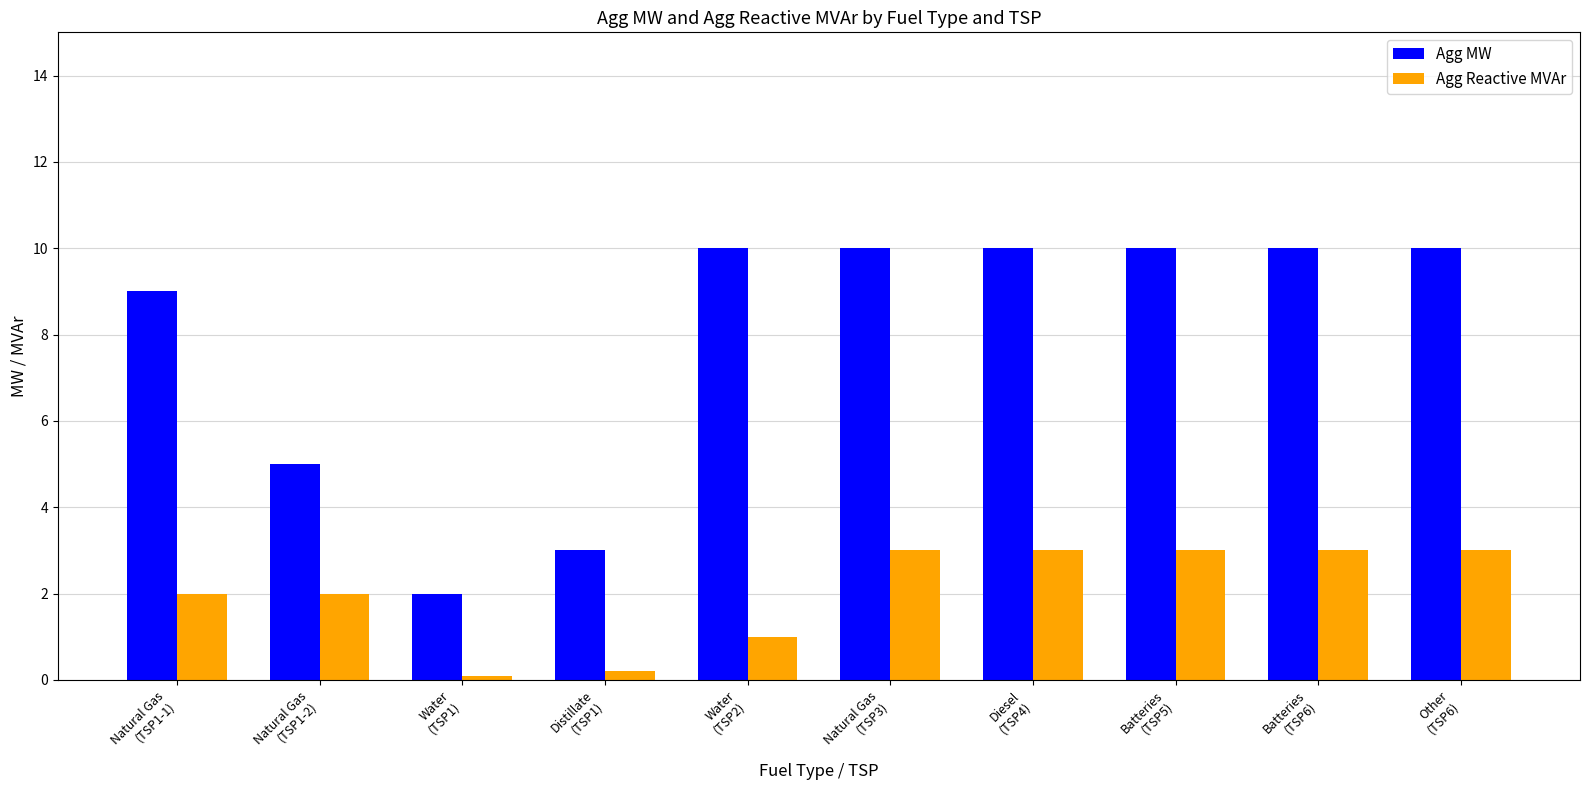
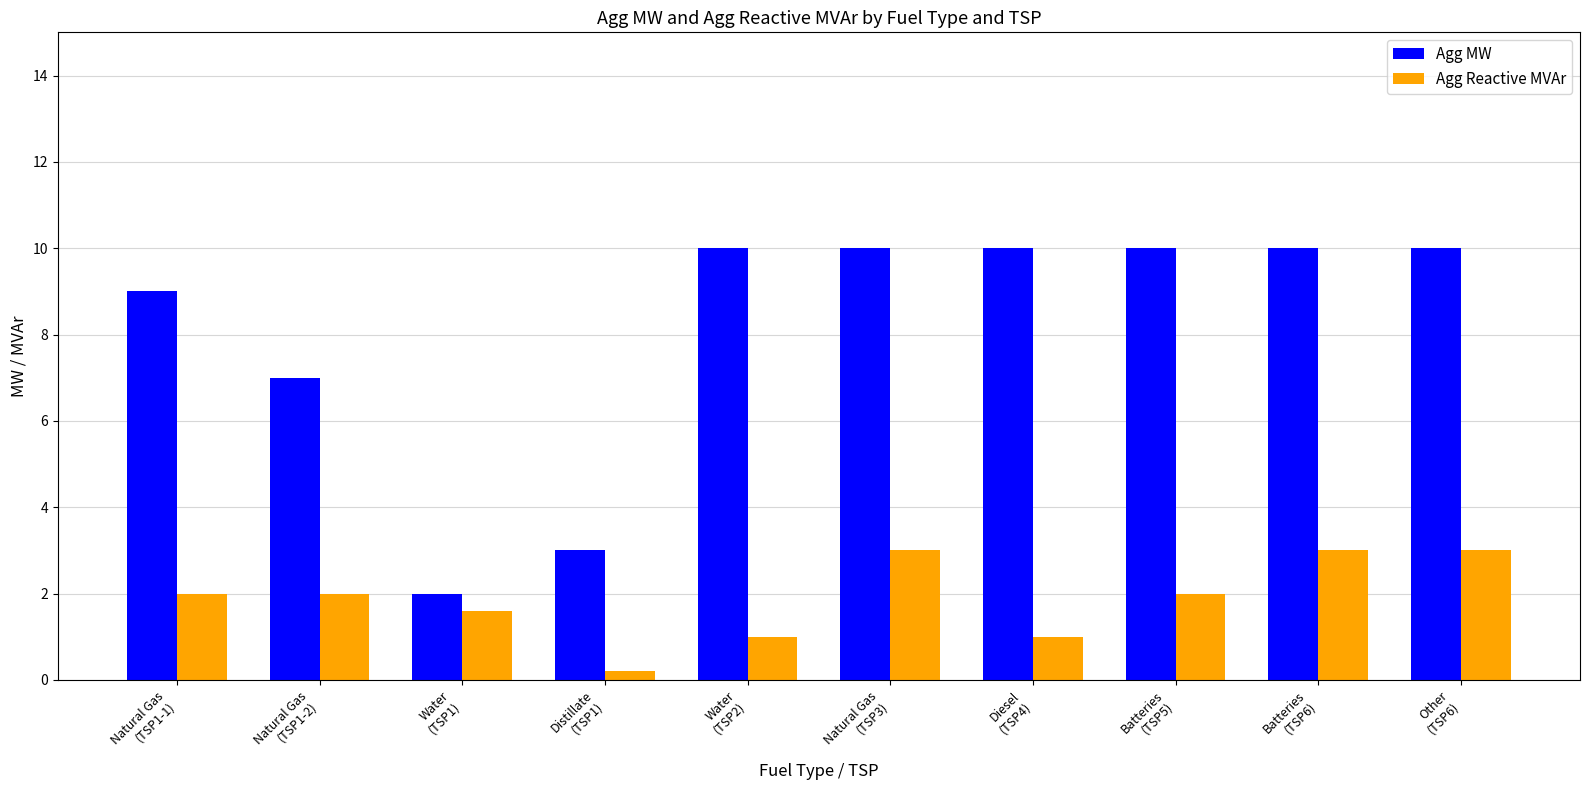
  {
    "Agg MW": {
      "Natural Gas (TSP1-1)": 9,
-     "Natural Gas (TSP1-2)": 5,
+     "Natural Gas (TSP1-2)": 7,
      "Water (TSP1)": 2,
      "Distillate (TSP1)": 3,
      "Water (TSP2)": 10,
      "Natural Gas (TSP3)": 10,
      "Diesel (TSP4)": 10,
      "Batteries (TSP5)": 10,
      "Batteries (TSP6)": 10,
      "Other (TSP6)": 10
    },
    "Agg Reactive MVAr": {
      "Natural Gas (TSP1-1)": 2.0,
      "Natural Gas (TSP1-2)": 2.0,
-     "Water (TSP1)": 0.1,
+     "Water (TSP1)": 1.6,
      "Distillate (TSP1)": 0.2,
      "Water (TSP2)": 1.0,
      "Natural Gas (TSP3)": 3.0,
-     "Diesel (TSP4)": 3,
-     "Batteries (TSP5)": 3,
+     "Diesel (TSP4)": 1,
+     "Batteries (TSP5)": 2,
      "Batteries (TSP6)": 3.0,
      "Other (TSP6)": 3.0
    }
  }
